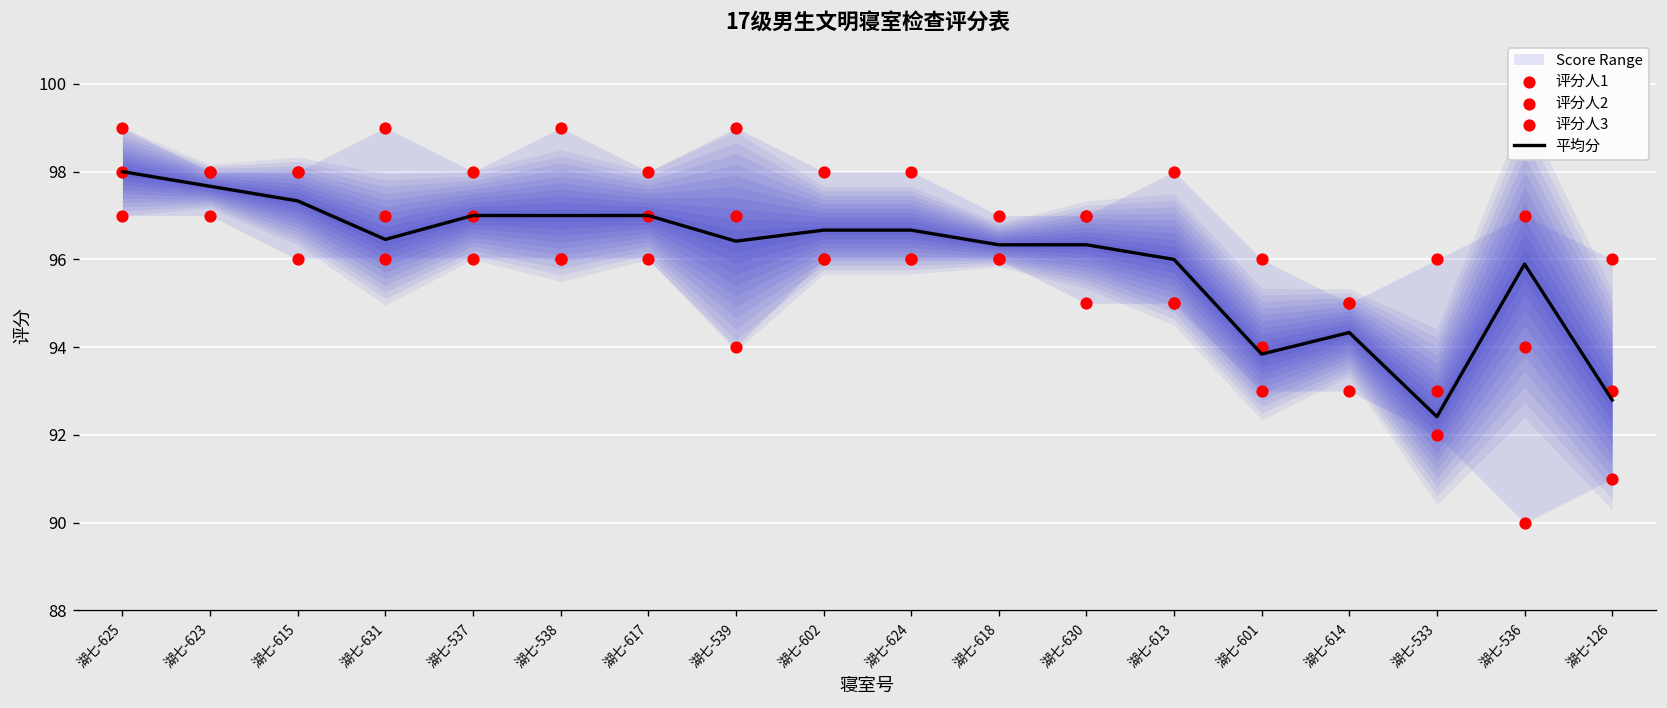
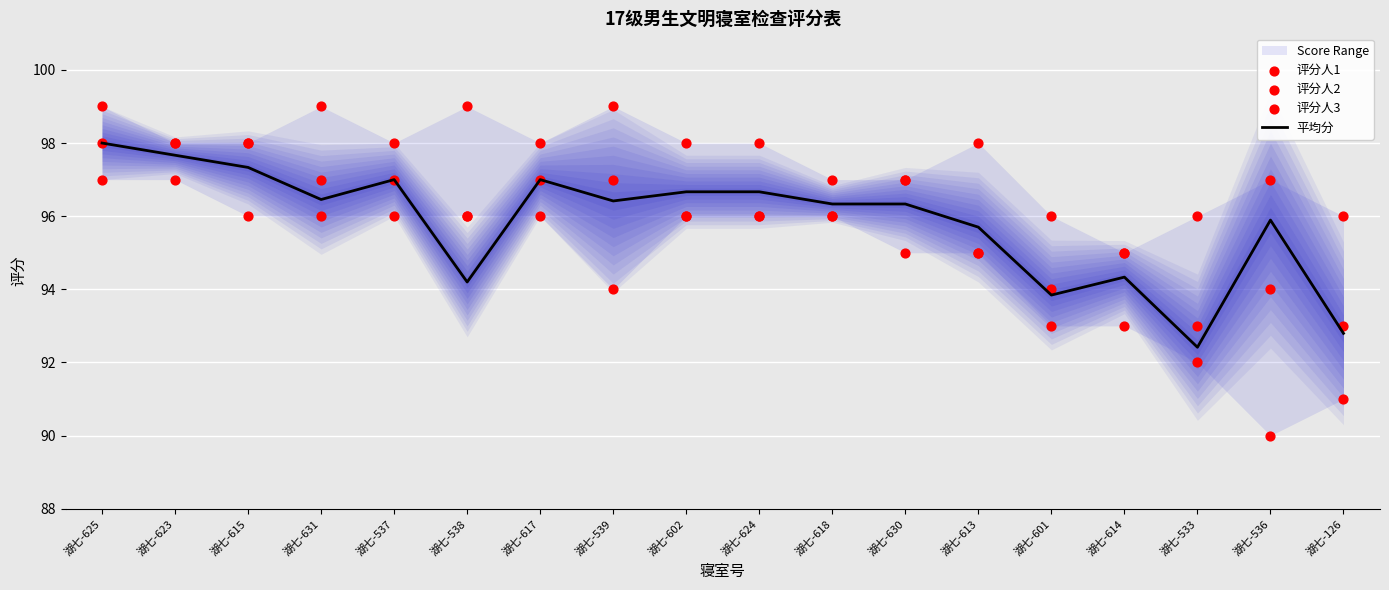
  {
    "平均分": {
      "湖七-615": 97.3,
      "湖七-631": 96.5,
-     "湖七-538": 97.0,
+     "湖七-538": 94.2,
      "湖七-539": 96.4,
      "湖七-602": 96.7,
      "湖七-624": 96.7,
      "湖七-630": 96.3,
-     "湖七-613": 96.0,
+     "湖七-613": 95.7,
      "湖七-601": 93.8,
      "湖七-614": 94.3,
      "湖七-533": 92.4,
      "湖七-536": 95.9,
      "湖七-126": 92.8
    }
  }
